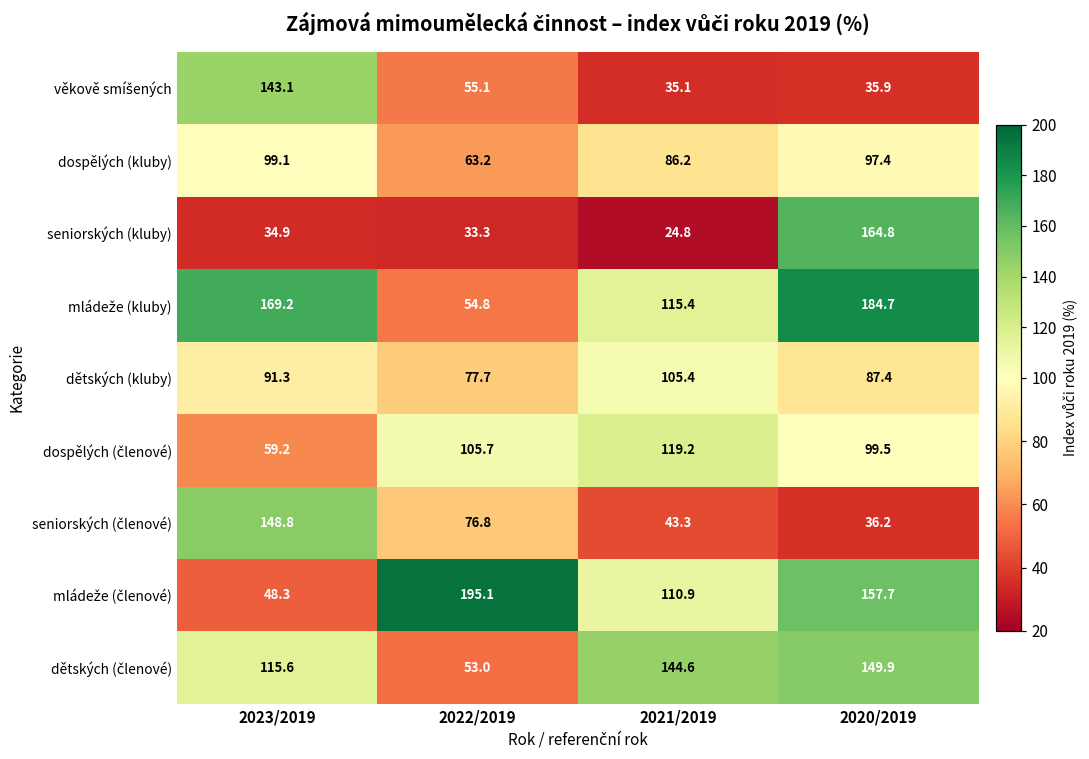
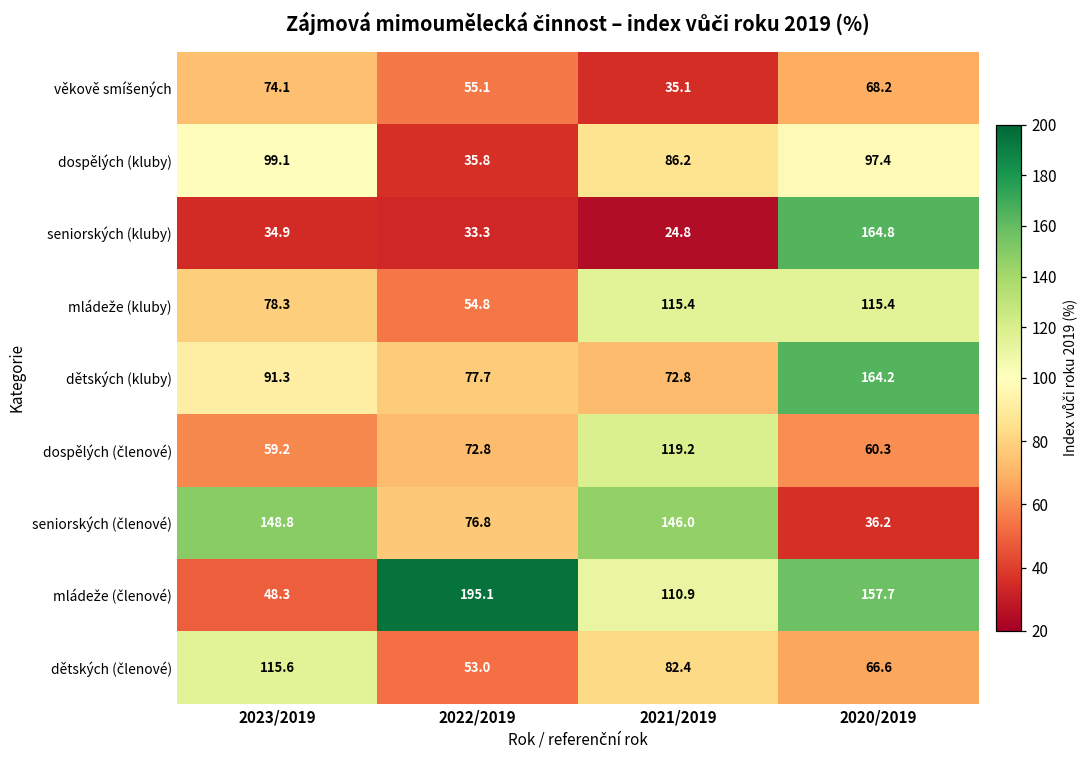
  {
    "věkově smíšených": {
-     "2023/2019": 143.1,
+     "2023/2019": 74.1,
      "2022/2019": 55.1,
      "2021/2019": 35.1,
-     "2020/2019": 35.9
+     "2020/2019": 68.2
    },
    "dospělých (kluby)": {
      "2023/2019": 99.1,
-     "2022/2019": 63.2,
+     "2022/2019": 35.8,
      "2021/2019": 86.2,
      "2020/2019": 97.4
    },
    "seniorských (kluby)": {
      "2023/2019": 34.9,
      "2022/2019": 33.3,
      "2021/2019": 24.8,
      "2020/2019": 164.8
    },
    "mládeže (kluby)": {
-     "2023/2019": 169.2,
+     "2023/2019": 78.3,
      "2022/2019": 54.8,
      "2021/2019": 115.4,
-     "2020/2019": 184.7
+     "2020/2019": 115.4
    },
    "dětských (kluby)": {
      "2023/2019": 91.3,
      "2022/2019": 77.7,
-     "2021/2019": 105.4,
-     "2020/2019": 87.4
+     "2021/2019": 72.8,
+     "2020/2019": 164.2
    },
    "dospělých (členové)": {
      "2023/2019": 59.2,
-     "2022/2019": 105.7,
+     "2022/2019": 72.8,
      "2021/2019": 119.2,
-     "2020/2019": 99.5
+     "2020/2019": 60.3
    },
    "seniorských (členové)": {
      "2023/2019": 148.8,
      "2022/2019": 76.8,
-     "2021/2019": 43.3,
+     "2021/2019": 146.0,
      "2020/2019": 36.2
    },
    "mládeže (členové)": {
      "2023/2019": 48.3,
      "2022/2019": 195.1,
      "2021/2019": 110.9,
      "2020/2019": 157.7
    },
    "dětských (členové)": {
      "2023/2019": 115.6,
      "2022/2019": 53.0,
-     "2021/2019": 144.6,
-     "2020/2019": 149.9
+     "2021/2019": 82.4,
+     "2020/2019": 66.6
    }
  }
